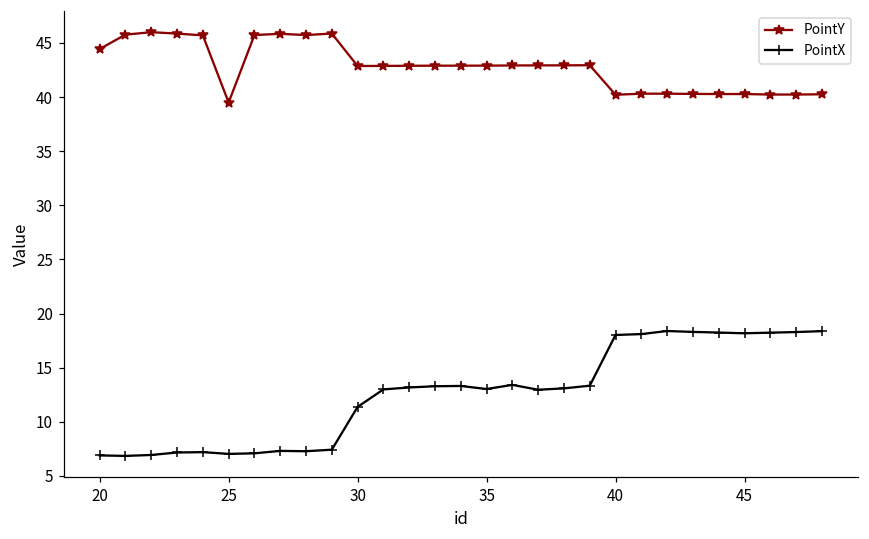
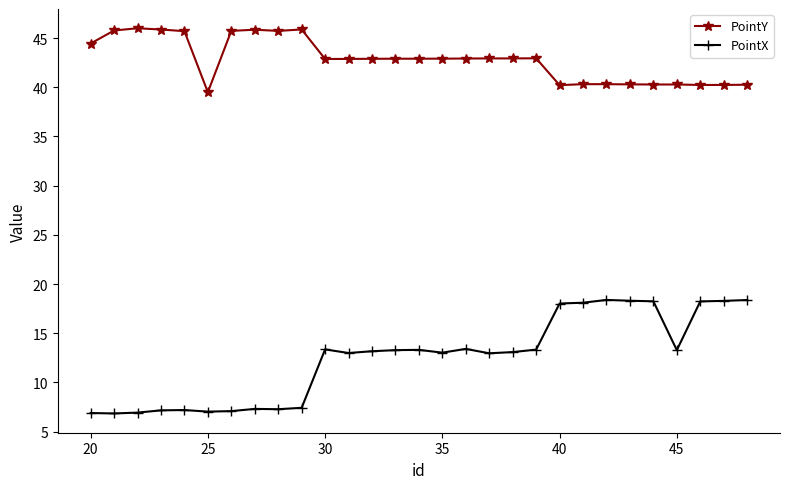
  {
    "PointY": {
      "20": 44,
      "25": 39,
      "30": 43,
      "35": 43,
      "40": 40,
      "45": 40
    },
    "PointX": {
      "20": 7,
      "25": 7,
-     "30": 11,
+     "30": 13,
      "35": 13,
      "40": 18,
-     "45": 18
+     "45": 13
    }
  }
